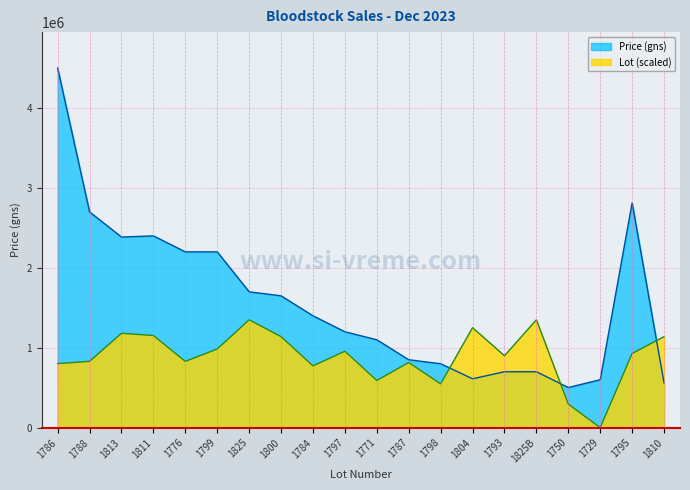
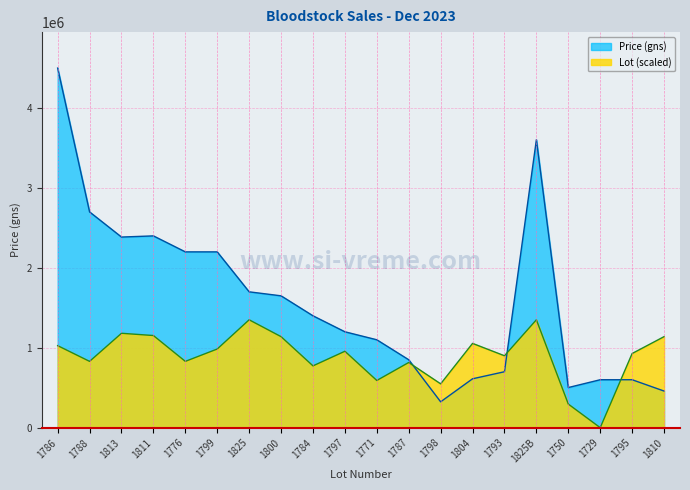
  {
    "Price (gns)": {
      "1786": 4500000,
      "1788": 2700000,
      "1813": 2400000,
      "1811": 2400000,
      "1776": 2200000,
      "1799": 2200000,
      "1825": 1700000,
      "1800": 1700000,
      "1784": 1400000,
      "1797": 1200000,
      "1771": 1100000,
      "1787": 900000,
-     "1798": 800000,
+     "1798": 300000,
      "1804": 600000,
      "1793": 700000,
-     "1825B": 700000,
+     "1825B": 3600000,
      "1750": 500000,
      "1729": 600000,
-     "1795": 2800000,
-     "1810": 600000
+     "1795": 600000,
+     "1810": 500000
    },
    "Lot (scaled)": {
-     "1786": 800000,
+     "1786": 1000000,
      "1788": 800000,
      "1813": 1200000,
      "1811": 1200000,
      "1776": 800000,
      "1799": 1000000,
      "1825": 1400000,
      "1800": 1100000,
      "1784": 800000,
      "1797": 1000000,
      "1771": 600000,
      "1787": 800000,
      "1798": 500000,
-     "1804": 1300000,
+     "1804": 1100000,
      "1793": 900000,
      "1825B": 1400000,
      "1750": 300000,
      "1729": 0,
      "1795": 900000,
      "1810": 1100000
    }
  }
